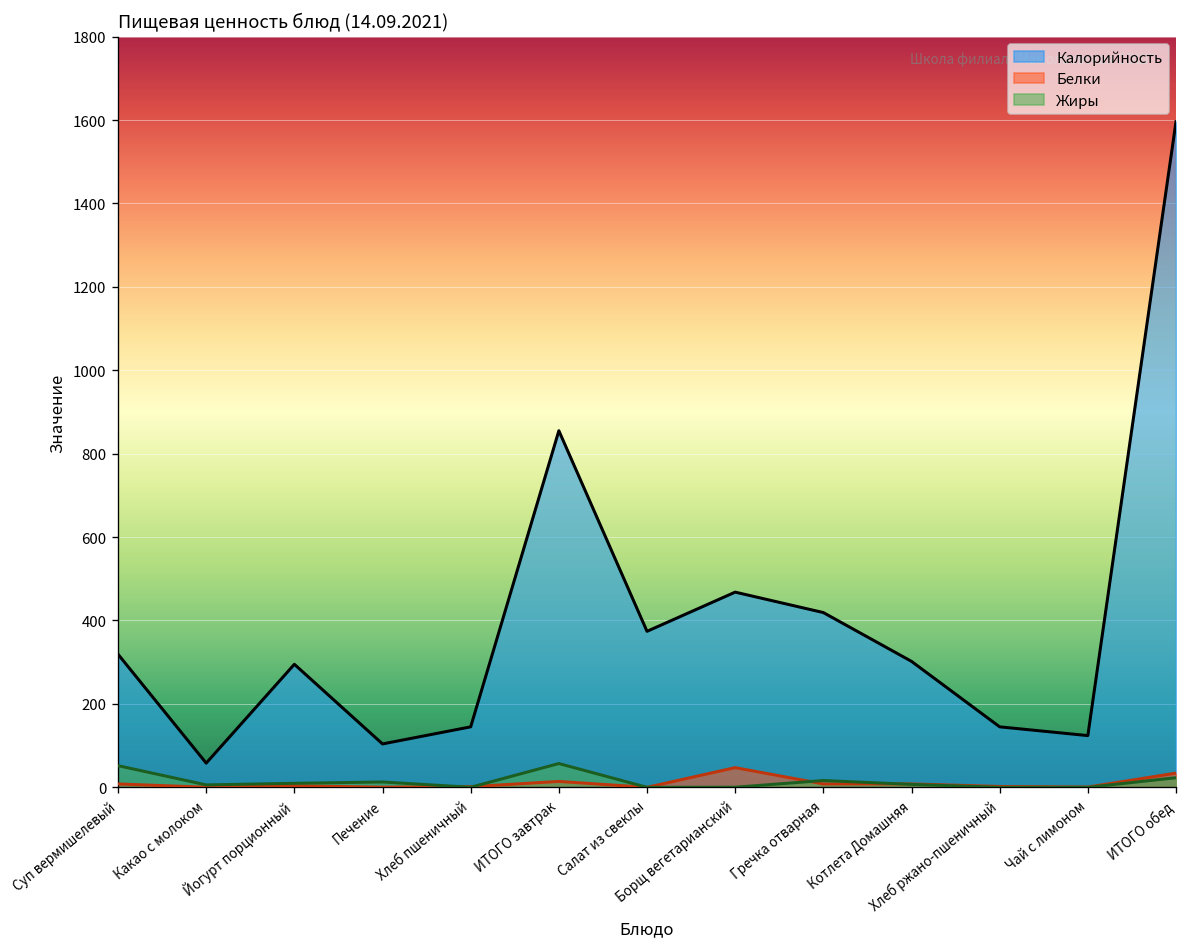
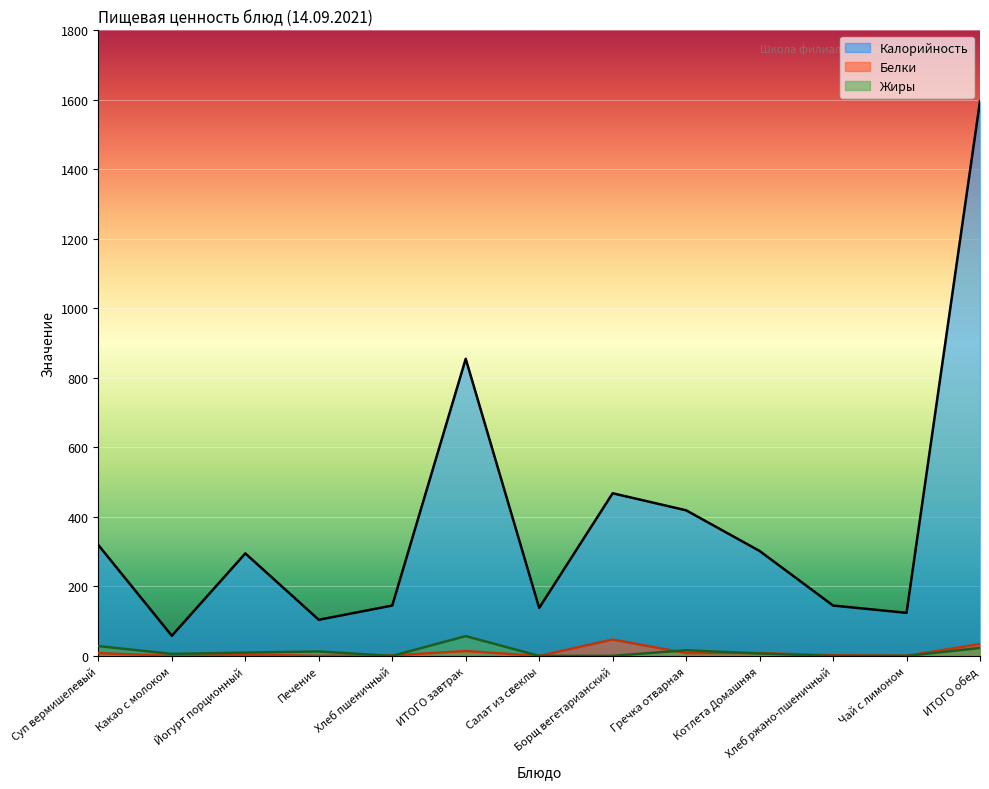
  {
    "Калорийность": {
      "Суп вермишелевый": 320,
      "Какао с молоком": 60,
      "Йогурт порционный": 300,
      "Печение": 100,
      "Хлеб пшеничный": 150,
      "ИТОГО завтрак": 860,
-     "Салат из свеклы": 370,
+     "Салат из свеклы": 140,
      "Борщ вегетарианский": 470,
      "Гречка отварная": 420,
      "Котлета Домашняя": 300,
      "Хлеб ржано-пшеничный": 150,
      "Чай с лимоном": 120,
      "ИТОГО обед": 1600
    },
    "Белки": {
      "Суп вермишелевый": 10,
      "Печение": 0,
      "ИТОГО завтрак": 10,
      "Борщ вегетарианский": 50,
      "Гречка отварная": 10,
      "ИТОГО обед": 30
    },
    "Жиры": {
-     "Суп вермишелевый": 50,
+     "Суп вермишелевый": 30,
      "Печение": 10,
      "ИТОГО завтрак": 60,
      "Борщ вегетарианский": 0,
      "Гречка отварная": 20,
      "ИТОГО обед": 20
    }
  }
